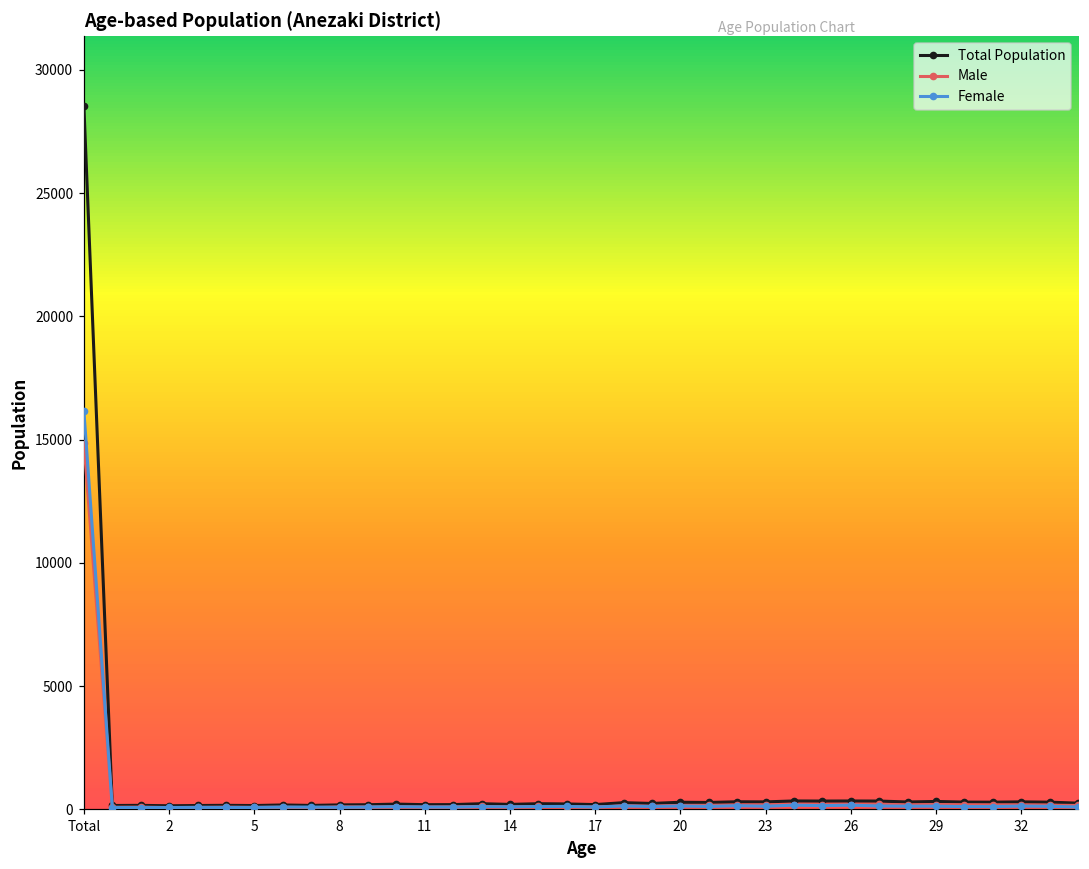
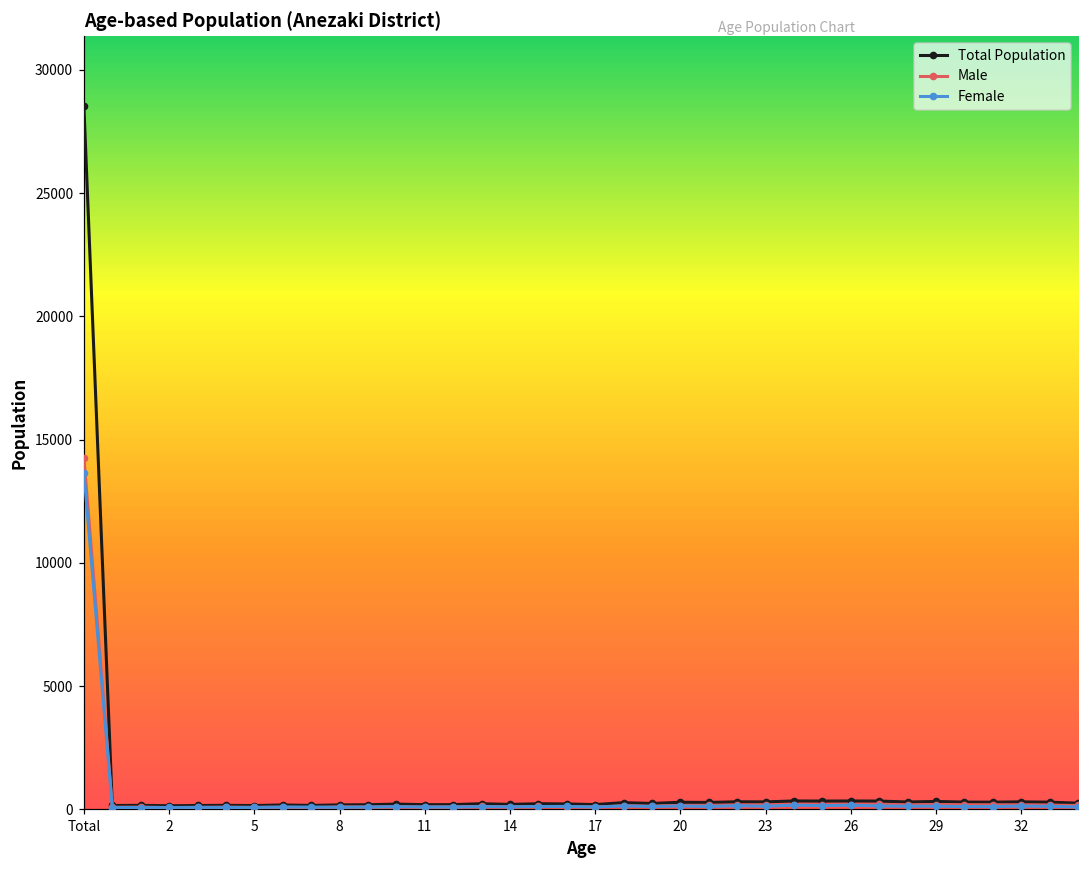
  {
    "Total Population": {
      "Total": 28500,
      "20": 300,
      "23": 300,
      "26": 300,
      "29": 300,
      "32": 300
    },
    "Male": {
-     "Total": 14900
+     "Total": 14300
    },
    "Female": {
-     "Total": 16100
+     "Total": 13700
    }
  }
